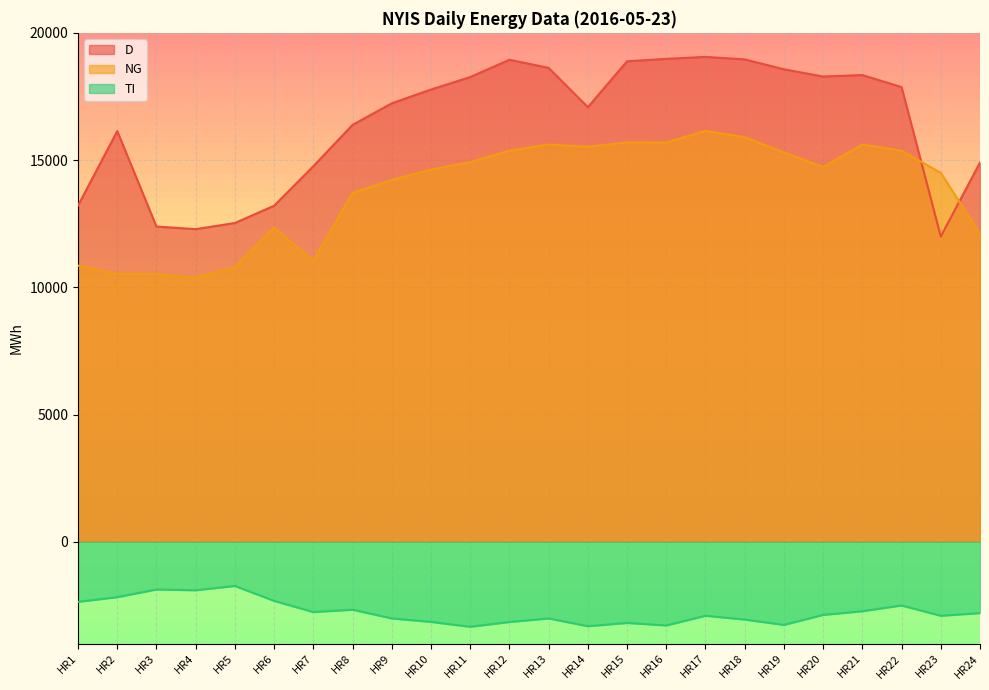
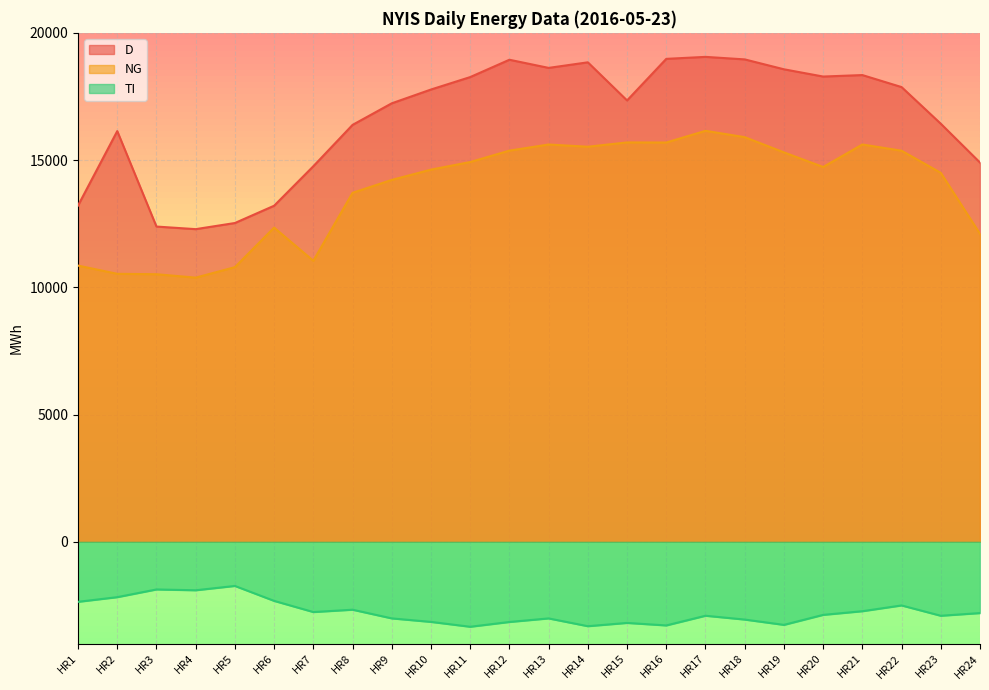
  {
    "D": {
      "HR1": 13200,
      "HR2": 16100,
      "HR3": 12400,
      "HR4": 12300,
      "HR5": 12500,
      "HR6": 13200,
      "HR7": 14800,
      "HR8": 16400,
      "HR9": 17200,
      "HR10": 17800,
      "HR11": 18300,
      "HR12": 18900,
      "HR13": 18600,
-     "HR14": 17100,
-     "HR15": 18900,
+     "HR14": 18800,
+     "HR15": 17300,
      "HR16": 19000,
      "HR17": 19100,
      "HR18": 19000,
      "HR19": 18600,
      "HR20": 18300,
      "HR21": 18300,
      "HR22": 17900,
-     "HR23": 12000,
+     "HR23": 16400,
      "HR24": 14900
    },
    "NG": {
      "HR1": 10900,
      "HR2": 10500,
      "HR3": 10500,
      "HR4": 10400,
      "HR5": 10800,
      "HR6": 12300,
      "HR7": 11000,
      "HR8": 13700,
      "HR9": 14200,
      "HR10": 14600,
      "HR11": 14900,
      "HR12": 15400,
      "HR13": 15600,
      "HR14": 15500,
      "HR15": 15700,
      "HR16": 15700,
      "HR17": 16200,
      "HR18": 15900,
      "HR19": 15300,
      "HR20": 14700,
      "HR21": 15600,
      "HR22": 15400,
      "HR23": 14500,
      "HR24": 12100
    }
  }
